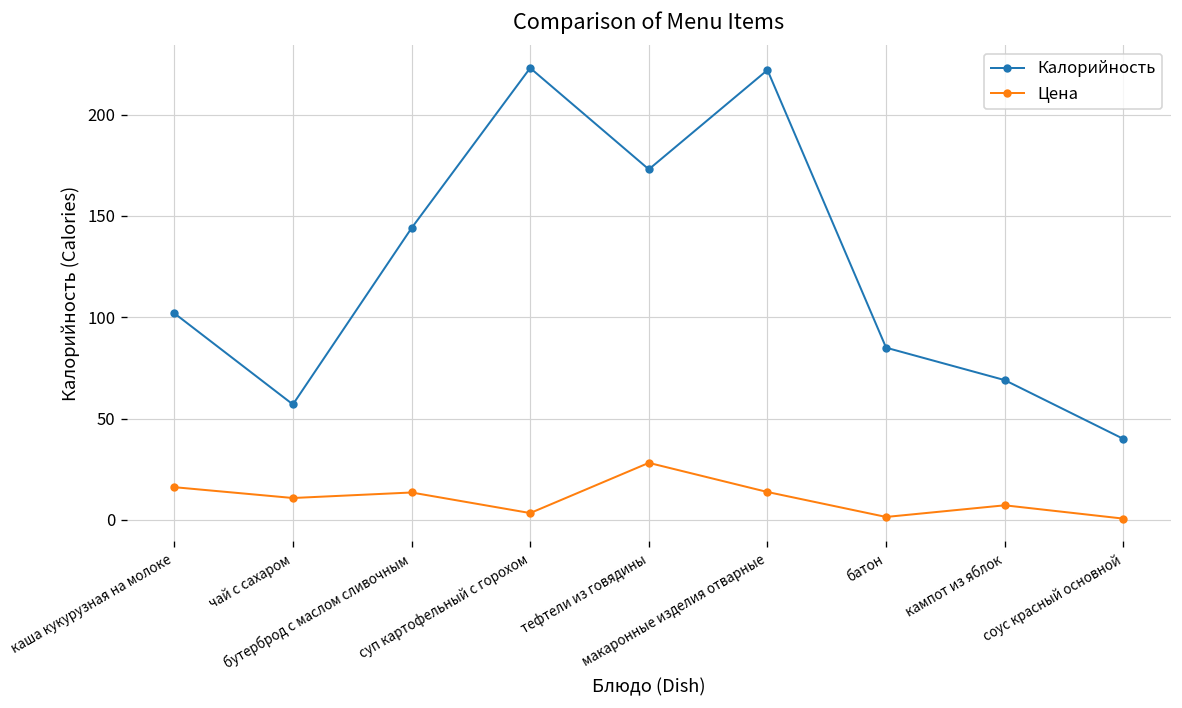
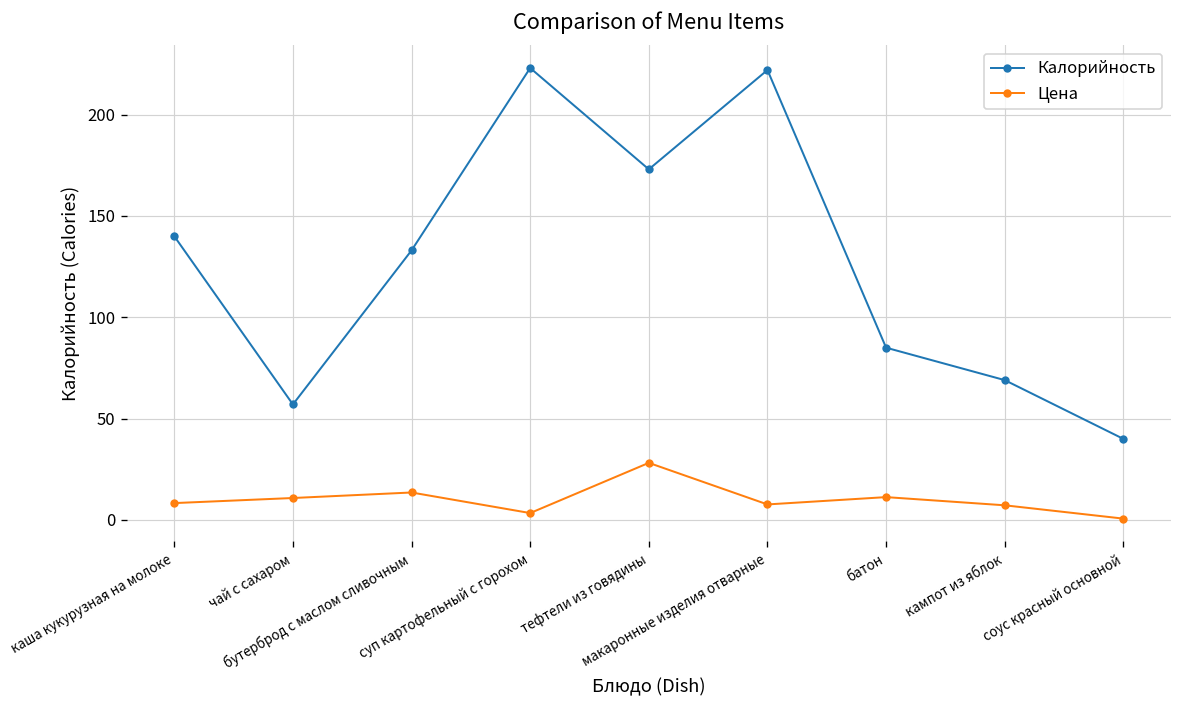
  {
    "Калорийность": {
-     "каша кукурузная на молоке": 102,
+     "каша кукурузная на молоке": 140,
      "чай с сахаром": 57,
-     "бутерброд с маслом сливочным": 144,
+     "бутерброд с маслом сливочным": 133,
      "суп картофельный с горохом": 223,
      "тефтели из говядины": 173,
      "макаронные изделия отварные": 222,
      "батон": 85,
      "кампот из яблок": 69,
      "соус красный основной": 40
    },
    "Цена": {
-     "каша кукурузная на молоке": 16,
+     "каша кукурузная на молоке": 8,
      "чай с сахаром": 11,
      "бутерброд с маслом сливочным": 14,
      "суп картофельный с горохом": 3,
      "тефтели из говядины": 28,
-     "макаронные изделия отварные": 14,
-     "батон": 1,
+     "макаронные изделия отварные": 8,
+     "батон": 11,
      "кампот из яблок": 7,
      "соус красный основной": 1
    }
  }
